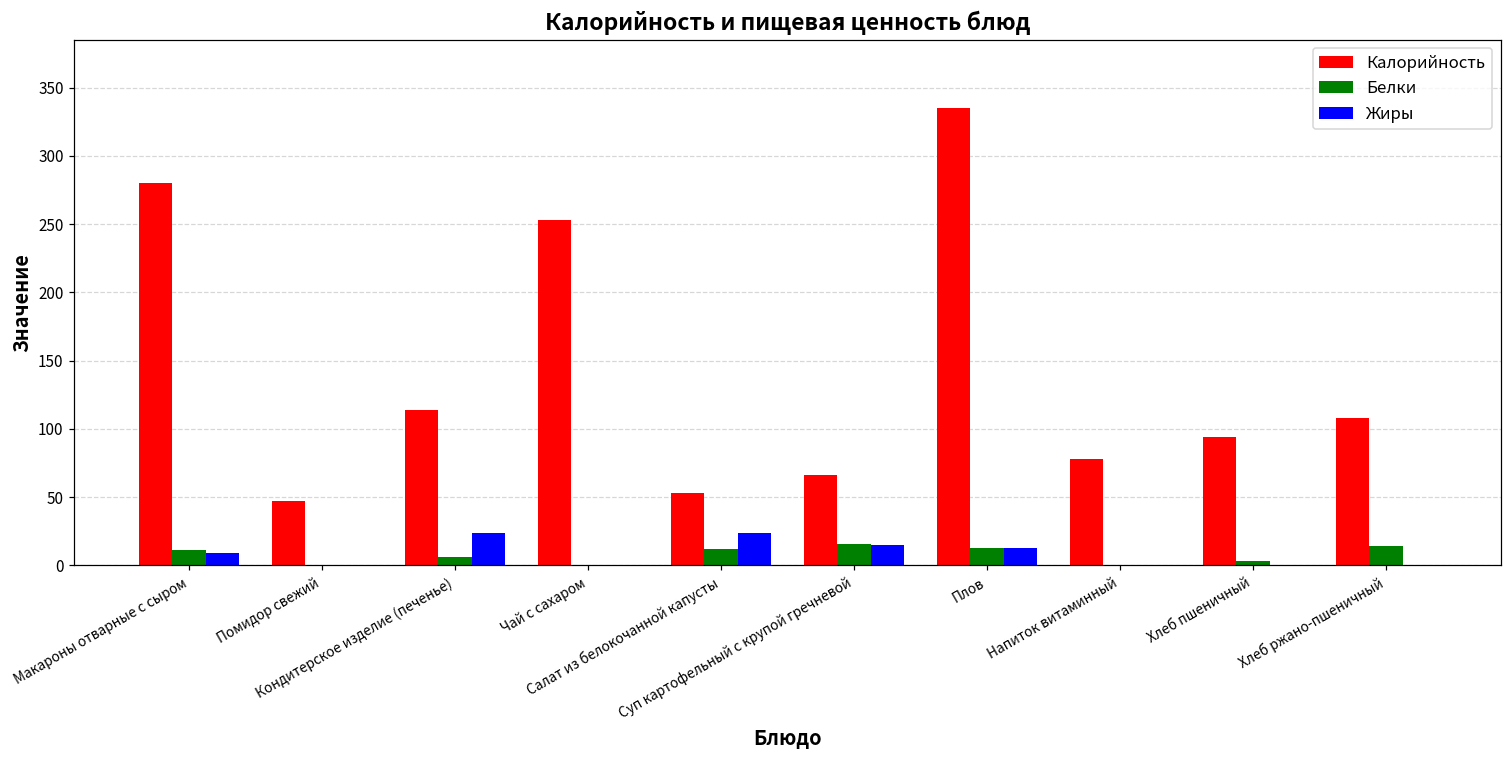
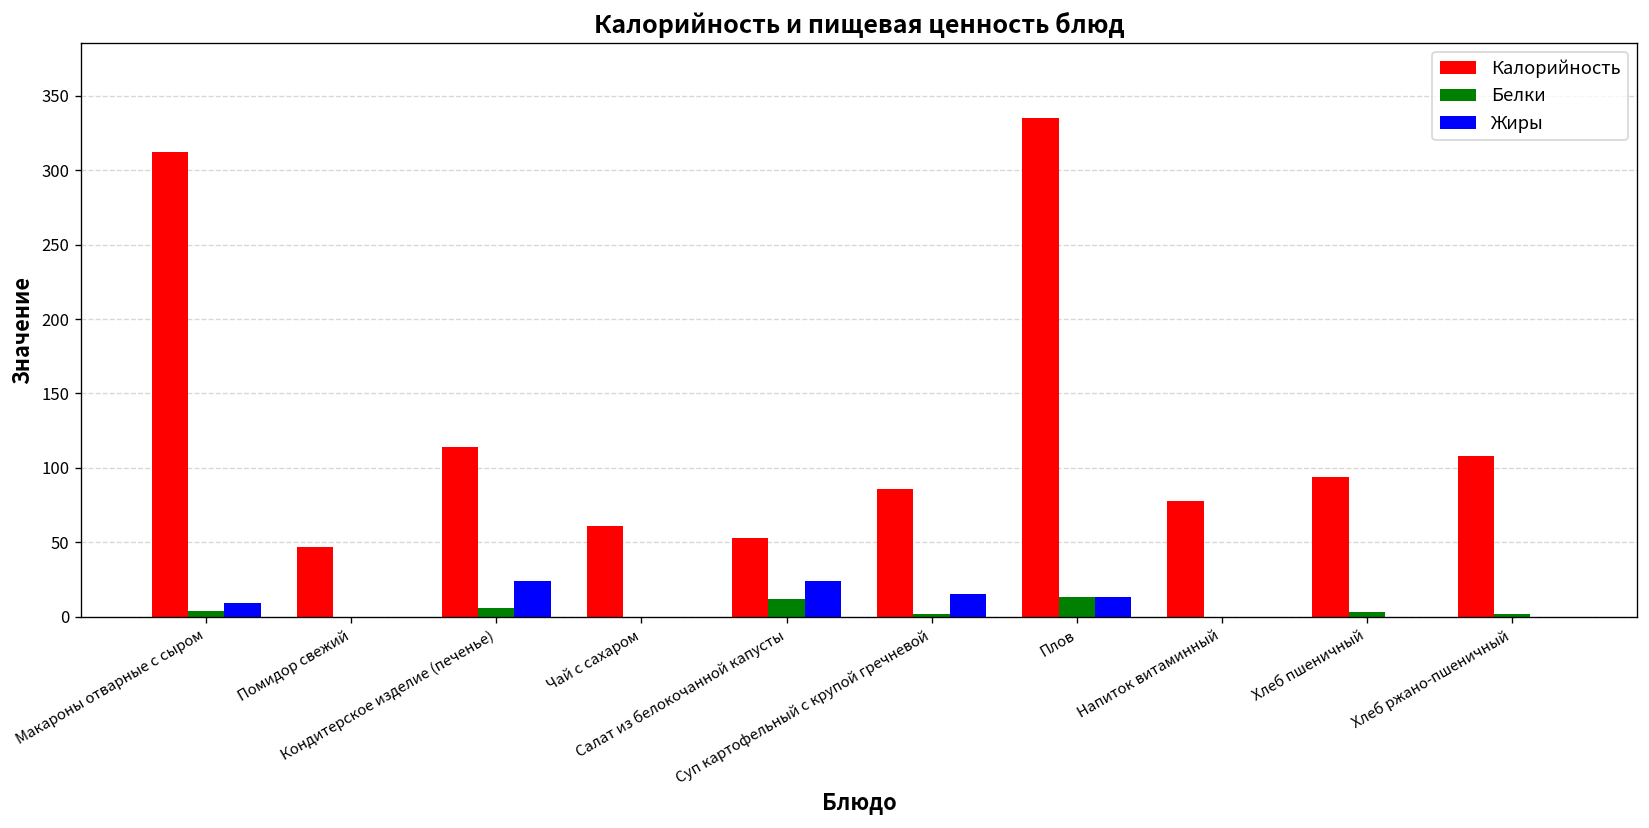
  {
    "Калорийность": {
-     "Макароны отварные с сыром": 280,
+     "Макароны отварные с сыром": 312,
      "Помидор свежий": 47,
      "Кондитерское изделие (печенье)": 114,
-     "Чай с сахаром": 253,
+     "Чай с сахаром": 61,
      "Салат из белокочанной капусты": 53,
-     "Суп картофельный с крупой гречневой": 66,
+     "Суп картофельный с крупой гречневой": 86,
      "Плов": 335,
      "Напиток витаминный": 78,
      "Хлеб пшеничный": 94,
      "Хлеб ржано-пшеничный": 108
    },
    "Белки": {
-     "Макароны отварные с сыром": 11,
+     "Макароны отварные с сыром": 4,
      "Помидор свежий": 0,
      "Кондитерское изделие (печенье)": 6,
      "Чай с сахаром": 0,
      "Салат из белокочанной капусты": 12,
-     "Суп картофельный с крупой гречневой": 16,
+     "Суп картофельный с крупой гречневой": 2,
      "Плов": 13,
      "Напиток витаминный": 0,
      "Хлеб пшеничный": 3,
-     "Хлеб ржано-пшеничный": 14
+     "Хлеб ржано-пшеничный": 2
    },
    "Жиры": {
      "Макароны отварные с сыром": 9,
      "Помидор свежий": 0,
      "Кондитерское изделие (печенье)": 24,
      "Чай с сахаром": 0,
      "Салат из белокочанной капусты": 24,
      "Суп картофельный с крупой гречневой": 15,
      "Плов": 13,
      "Напиток витаминный": 0,
      "Хлеб пшеничный": 0,
      "Хлеб ржано-пшеничный": 0
    }
  }
